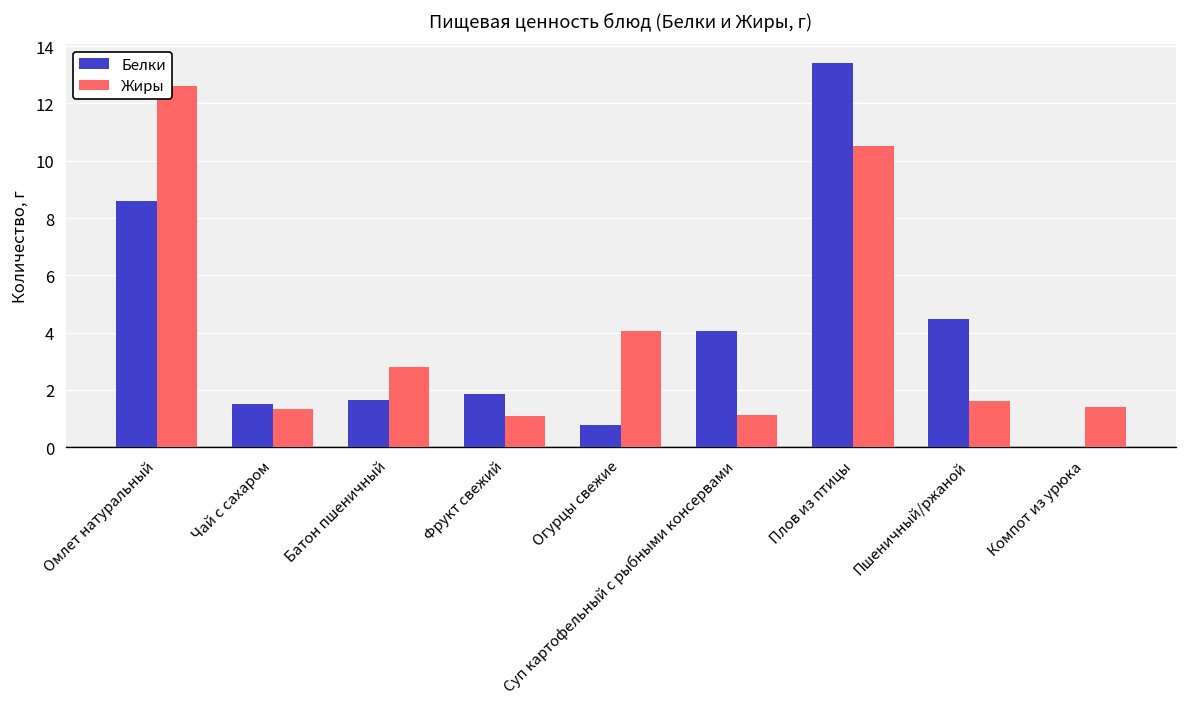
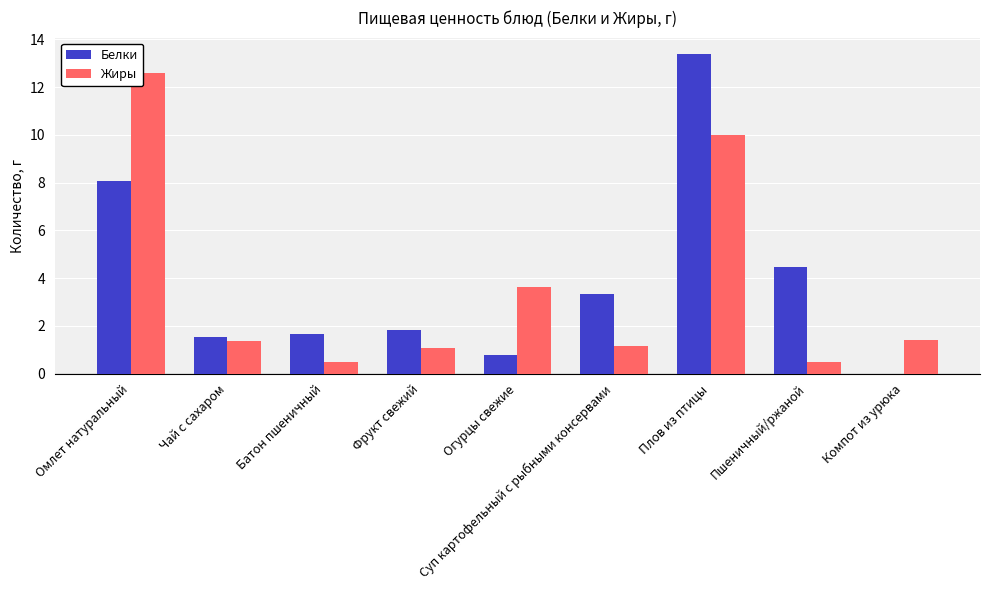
  {
    "Белки": {
-     "Омлет натуральный": 8.6,
+     "Омлет натуральный": 8.1,
      "Чай с сахаром": 1.5,
      "Батон пшеничный": 1.7,
      "Фрукт свежий": 1.8,
      "Огурцы свежие": 0.8,
-     "Суп картофельный с рыбными консервами": 4.1,
+     "Суп картофельный с рыбными консервами": 3.4,
      "Плов из птицы": 13.4,
      "Пшеничный/ржаной": 4.5,
      "Компот из урюка": 0.0
    },
    "Жиры": {
      "Омлет натуральный": 12.6,
      "Чай с сахаром": 1.4,
-     "Батон пшеничный": 2.8,
+     "Батон пшеничный": 0.5,
      "Фрукт свежий": 1.1,
-     "Огурцы свежие": 4.1,
+     "Огурцы свежие": 3.6,
      "Суп картофельный с рыбными консервами": 1.1,
-     "Плов из птицы": 10.5,
-     "Пшеничный/ржаной": 1.6,
+     "Плов из птицы": 10.0,
+     "Пшеничный/ржаной": 0.5,
      "Компот из урюка": 1.4
    }
  }
